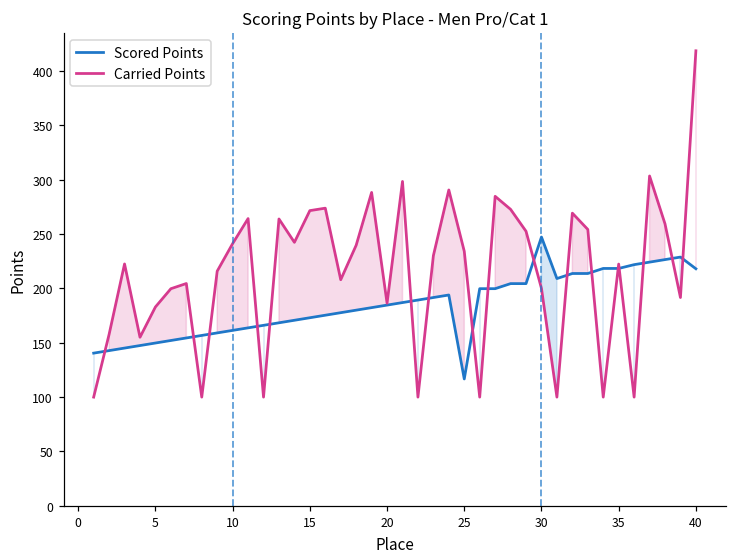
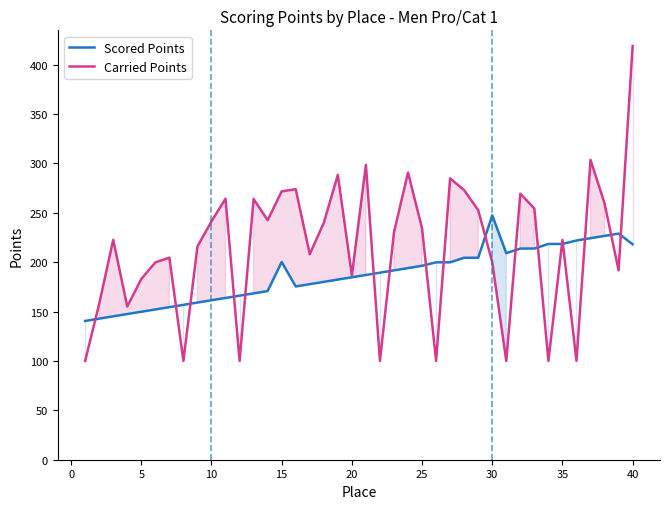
  {
    "Scored Points": {
      "5": 150,
      "10": 160,
-     "15": 170,
-     "25": 120,
+     "15": 200,
+     "25": 200,
      "30": 250,
      "35": 220,
      "40": 220
    },
    "Carried Points": {
      "5": 180,
      "10": 240,
      "15": 270,
      "25": 230,
      "30": 200,
      "35": 220,
      "40": 420
    }
  }
